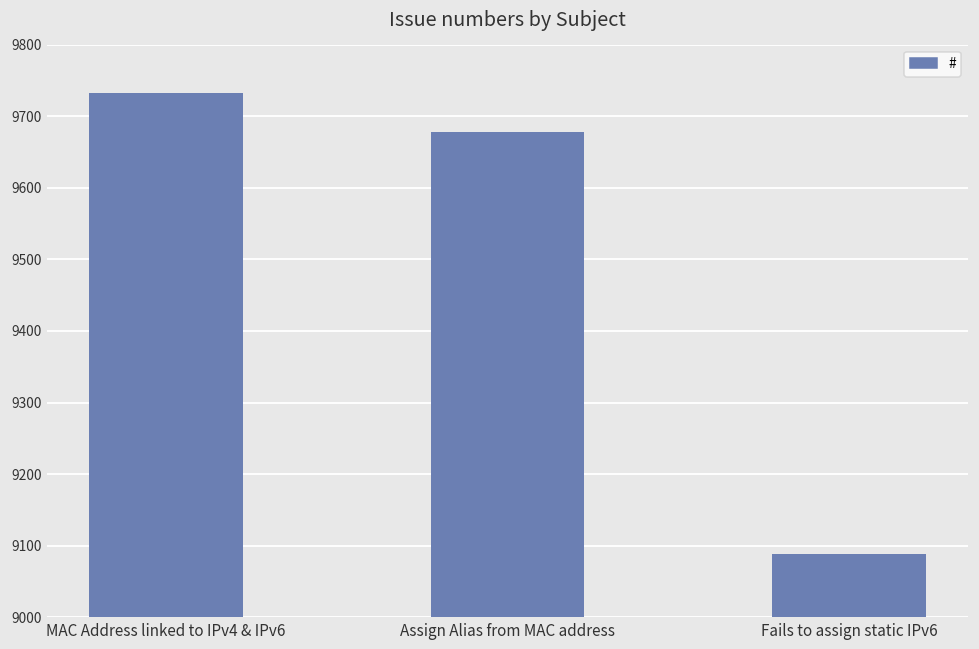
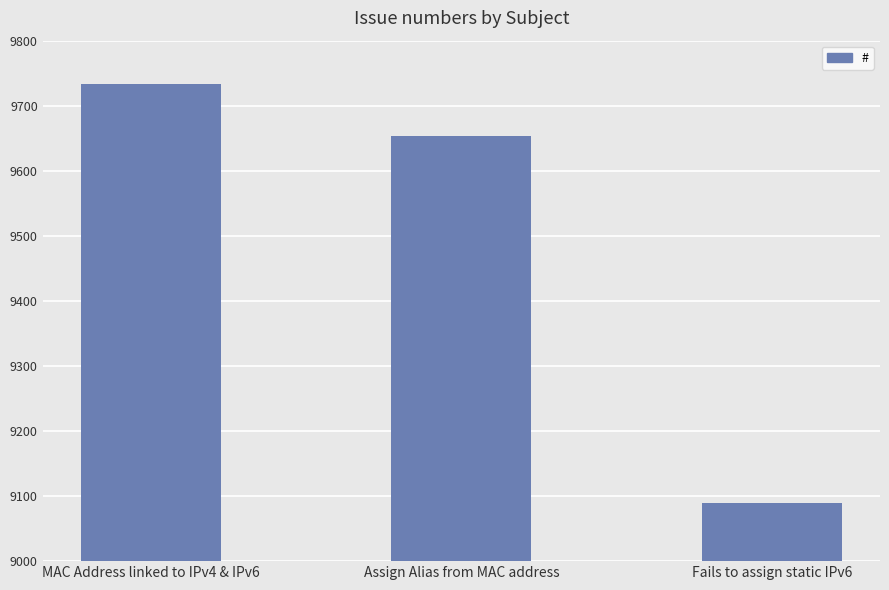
  {
    "MAC Address linked to IPv4 & IPv6": 9730,
-   "Assign Alias from MAC address": 9680,
+   "Assign Alias from MAC address": 9650,
    "Fails to assign static IPv6": 9090
  }
